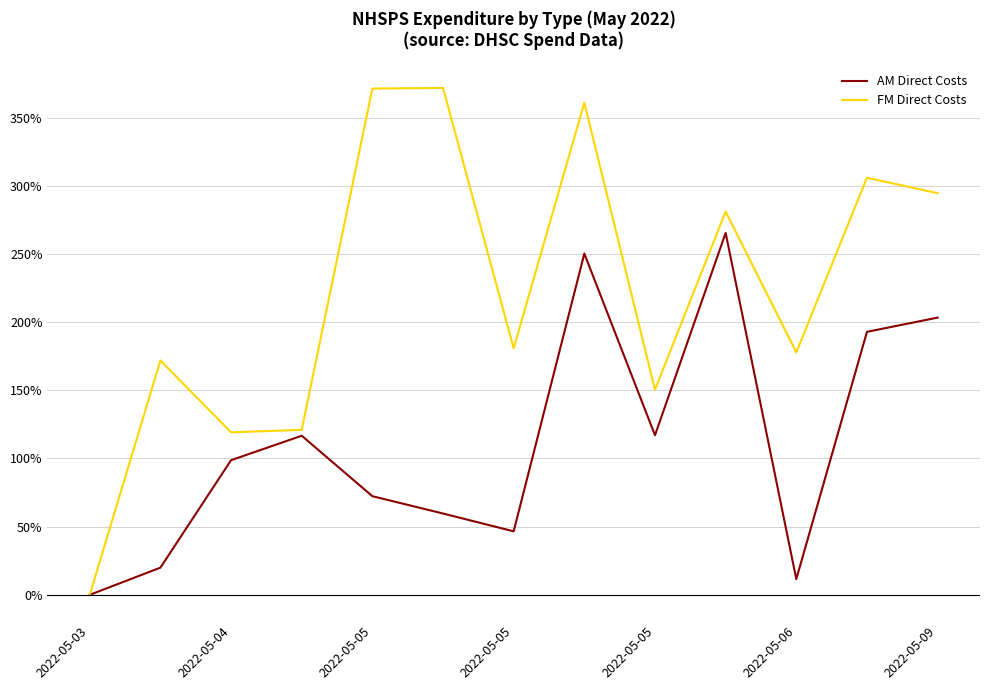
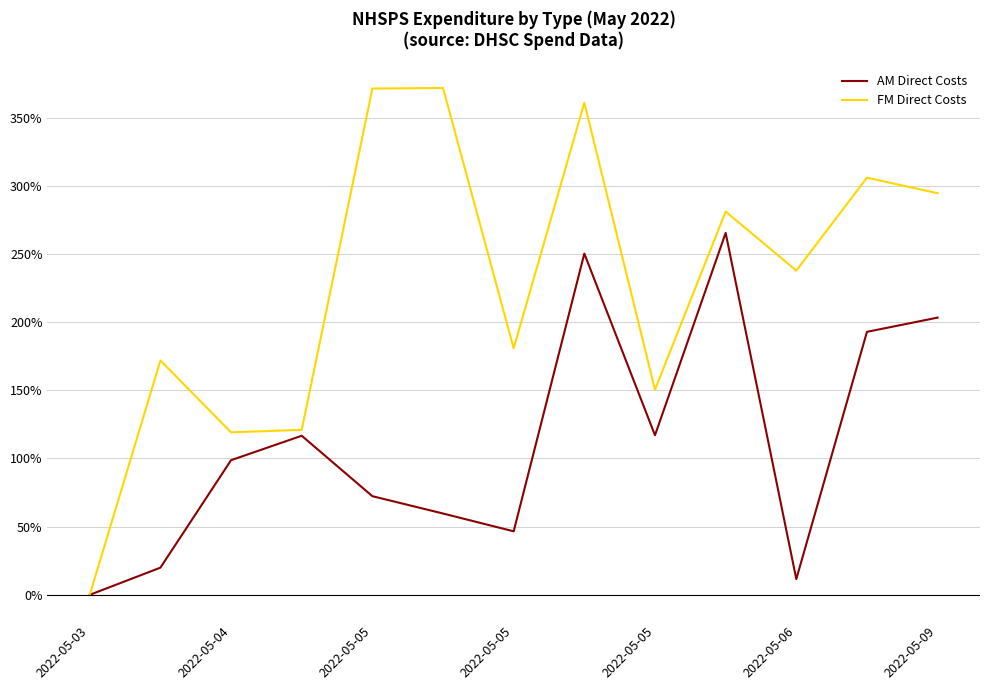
  {
    "AM Direct Costs": {
      "2022-05-06": "12%"
    },
    "FM Direct Costs": {
-     "2022-05-06": "178%"
+     "2022-05-06": "238%"
    }
  }
